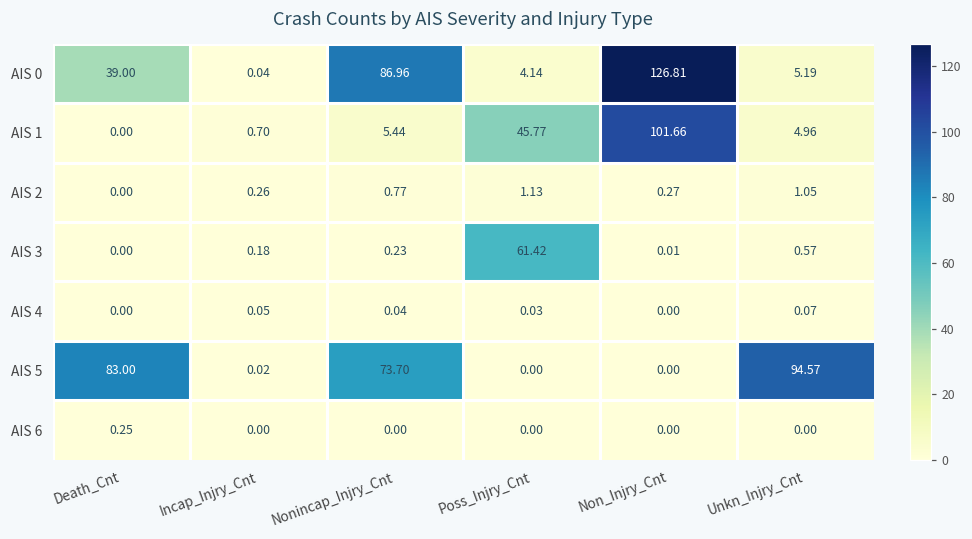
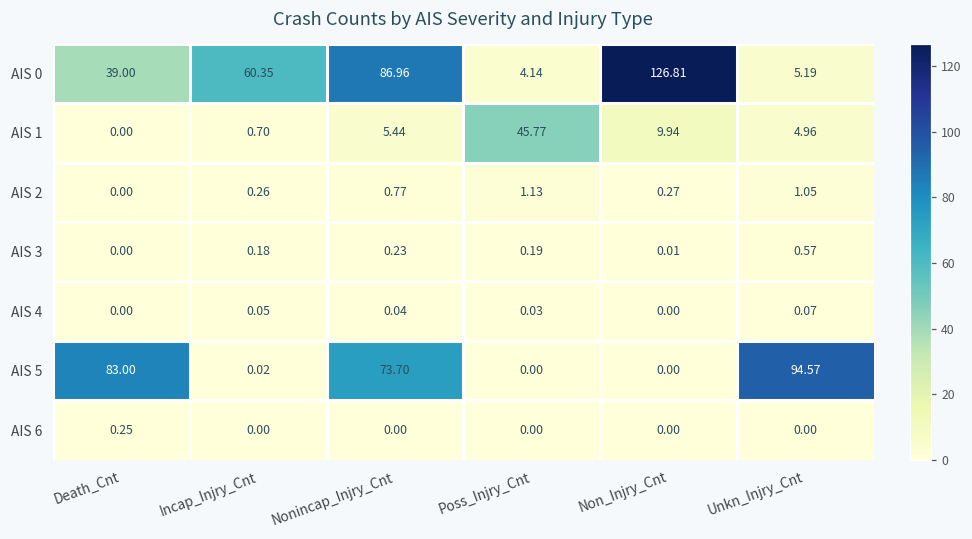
  {
    "AIS 0": {
      "Death_Cnt": 39.00,
-     "Incap_Injry_Cnt": 0.04,
+     "Incap_Injry_Cnt": 60.35,
      "Nonincap_Injry_Cnt": 86.96,
      "Poss_Injry_Cnt": 4.14,
      "Non_Injry_Cnt": 126.81,
      "Unkn_Injry_Cnt": 5.19
    },
    "AIS 1": {
      "Death_Cnt": 0.00,
      "Incap_Injry_Cnt": 0.70,
      "Nonincap_Injry_Cnt": 5.44,
      "Poss_Injry_Cnt": 45.77,
-     "Non_Injry_Cnt": 101.66,
+     "Non_Injry_Cnt": 9.94,
      "Unkn_Injry_Cnt": 4.96
    },
    "AIS 2": {
      "Death_Cnt": 0.00,
      "Incap_Injry_Cnt": 0.26,
      "Nonincap_Injry_Cnt": 0.77,
      "Poss_Injry_Cnt": 1.13,
      "Non_Injry_Cnt": 0.27,
      "Unkn_Injry_Cnt": 1.05
    },
    "AIS 3": {
      "Death_Cnt": 0.00,
      "Incap_Injry_Cnt": 0.18,
      "Nonincap_Injry_Cnt": 0.23,
-     "Poss_Injry_Cnt": 61.42,
+     "Poss_Injry_Cnt": 0.19,
      "Non_Injry_Cnt": 0.01,
      "Unkn_Injry_Cnt": 0.57
    },
    "AIS 4": {
      "Death_Cnt": 0.00,
      "Incap_Injry_Cnt": 0.05,
      "Nonincap_Injry_Cnt": 0.04,
      "Poss_Injry_Cnt": 0.03,
      "Non_Injry_Cnt": 0.00,
      "Unkn_Injry_Cnt": 0.07
    },
    "AIS 5": {
      "Death_Cnt": 83.00,
      "Incap_Injry_Cnt": 0.02,
      "Nonincap_Injry_Cnt": 73.70,
      "Poss_Injry_Cnt": 0.00,
      "Non_Injry_Cnt": 0.00,
      "Unkn_Injry_Cnt": 94.57
    },
    "AIS 6": {
      "Death_Cnt": 0.25,
      "Incap_Injry_Cnt": 0.00,
      "Nonincap_Injry_Cnt": 0.00,
      "Poss_Injry_Cnt": 0.00,
      "Non_Injry_Cnt": 0.00,
      "Unkn_Injry_Cnt": 0.00
    }
  }
